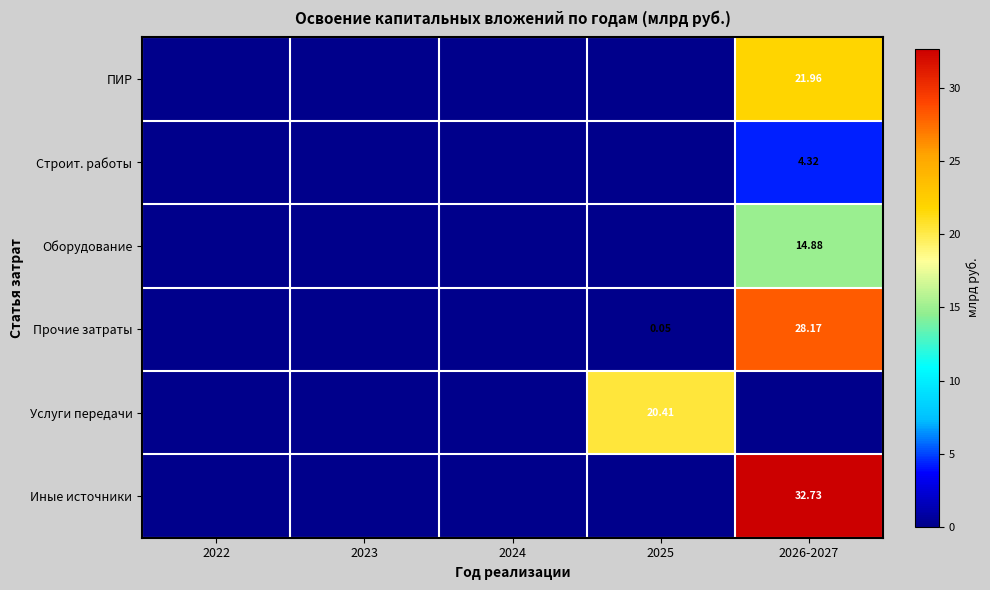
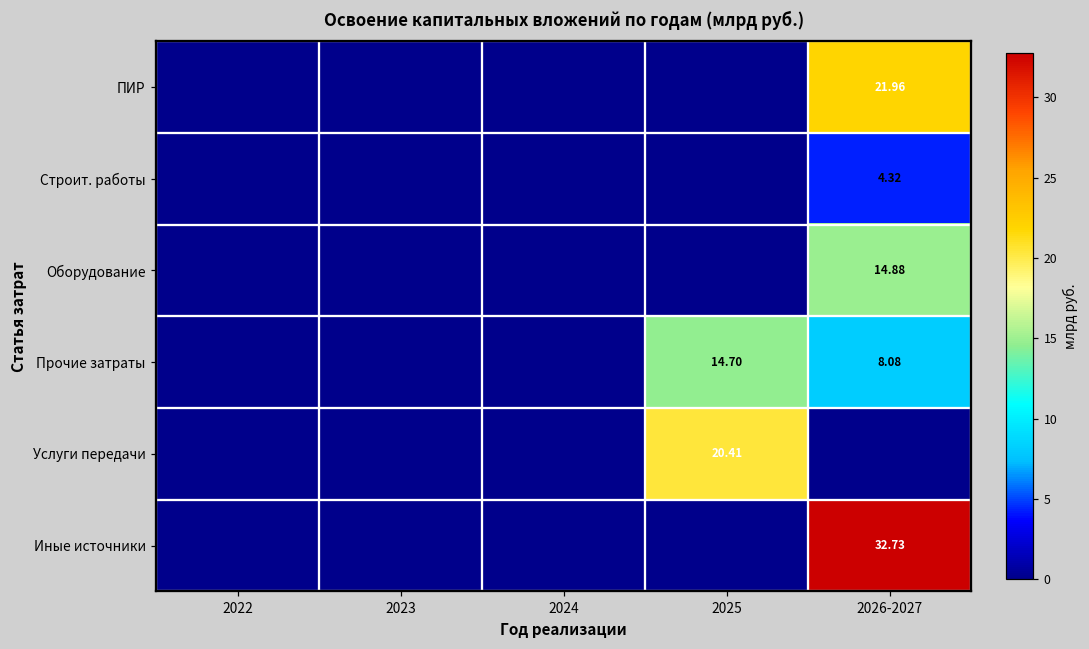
  {
    "ПИР": {
      "2026-2027": 21.96
    },
    "Строит. работы": {
      "2026-2027": 4.32
    },
    "Оборудование": {
      "2026-2027": 14.88
    },
    "Прочие затраты": {
-     "2025": 0.05,
-     "2026-2027": 28.17
+     "2025": 14.70,
+     "2026-2027": 8.08
    },
    "Услуги передачи": {
      "2025": 20.41
    },
    "Иные источники": {
      "2026-2027": 32.73
    }
  }
